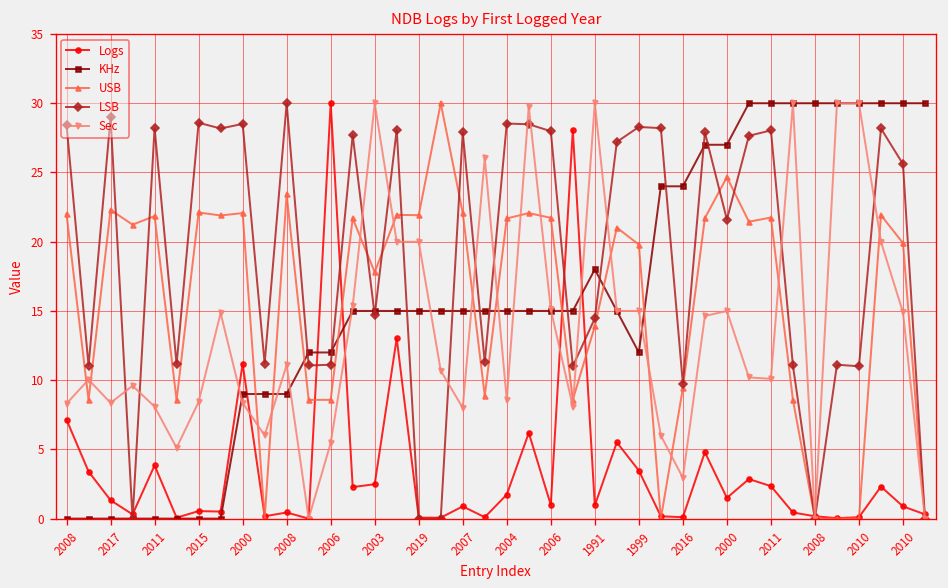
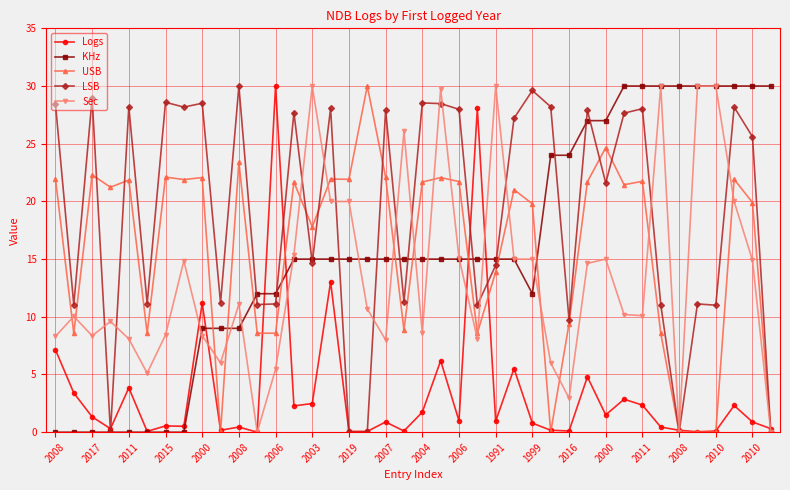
  {
    "Logs": {
      "1991": 1.0,
-     "1999": 3.5
+     "1999": 0.8
    },
    "KHz": {
      "2019": 15.0,
-     "1991": 18.0,
+     "1991": 15.0,
      "1999": 12.0
    },
    "LSB": {
      "1991": 14.5,
-     "1999": 28.3
+     "1999": 29.6
    }
  }
